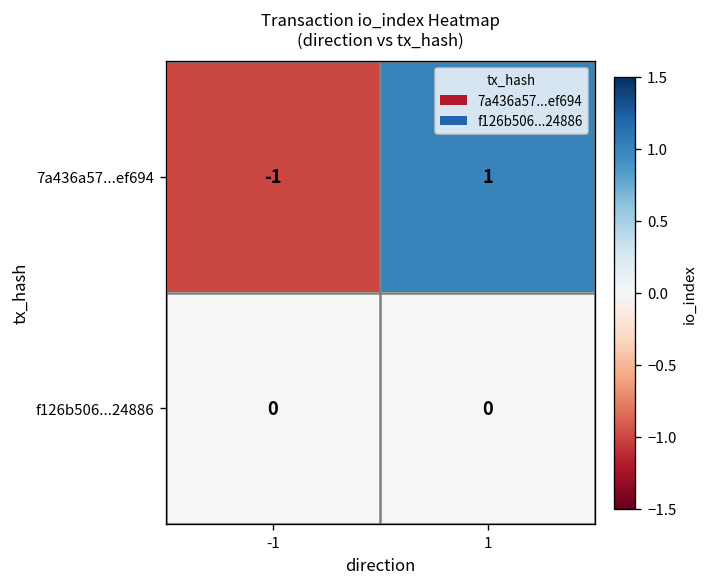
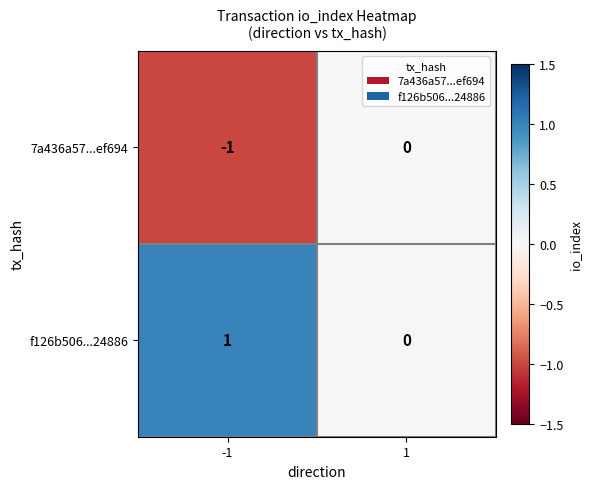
  {
    "7a436a57...ef694": {
      "-1": -1,
-     "1": 1
+     "1": 0
    },
    "f126b506...24886": {
-     "-1": 0,
+     "-1": 1,
      "1": 0
    }
  }
